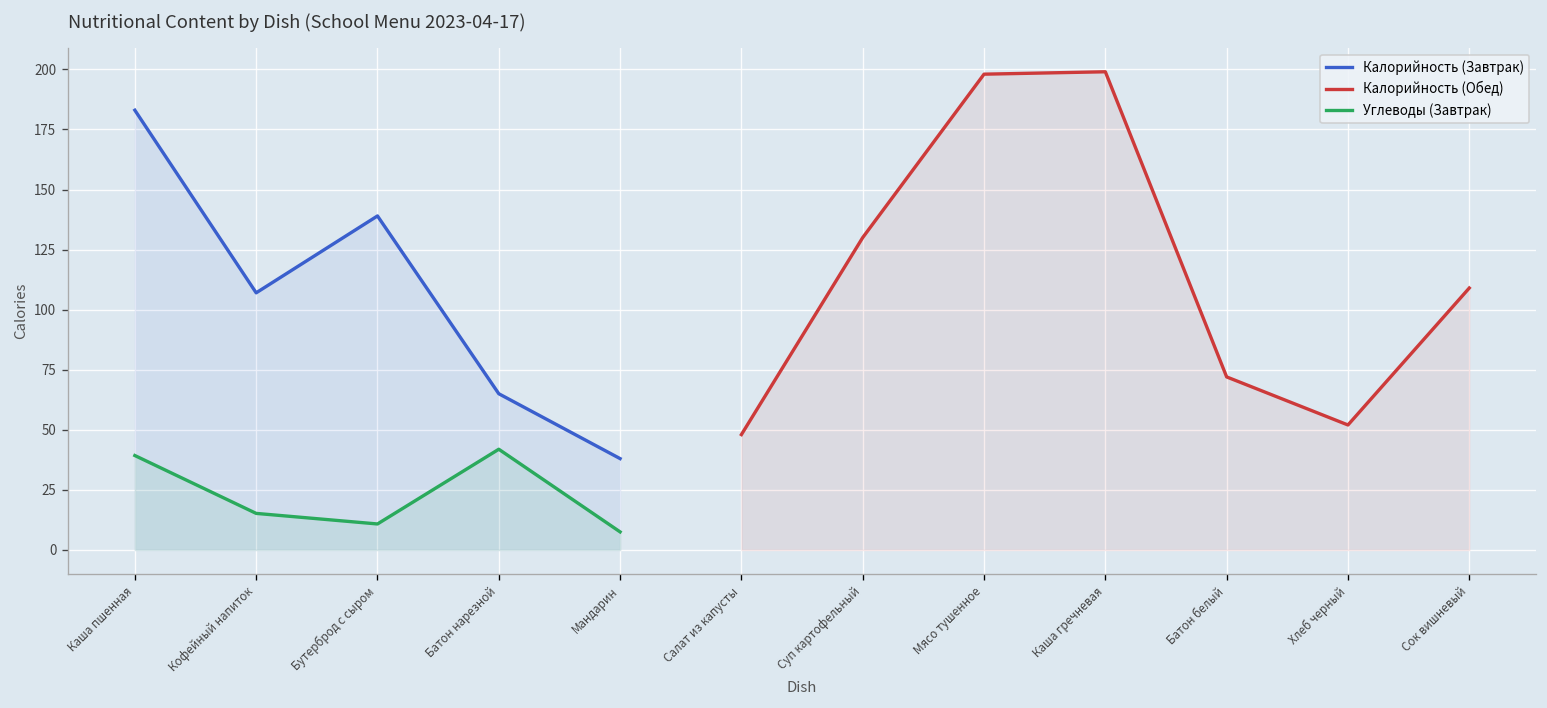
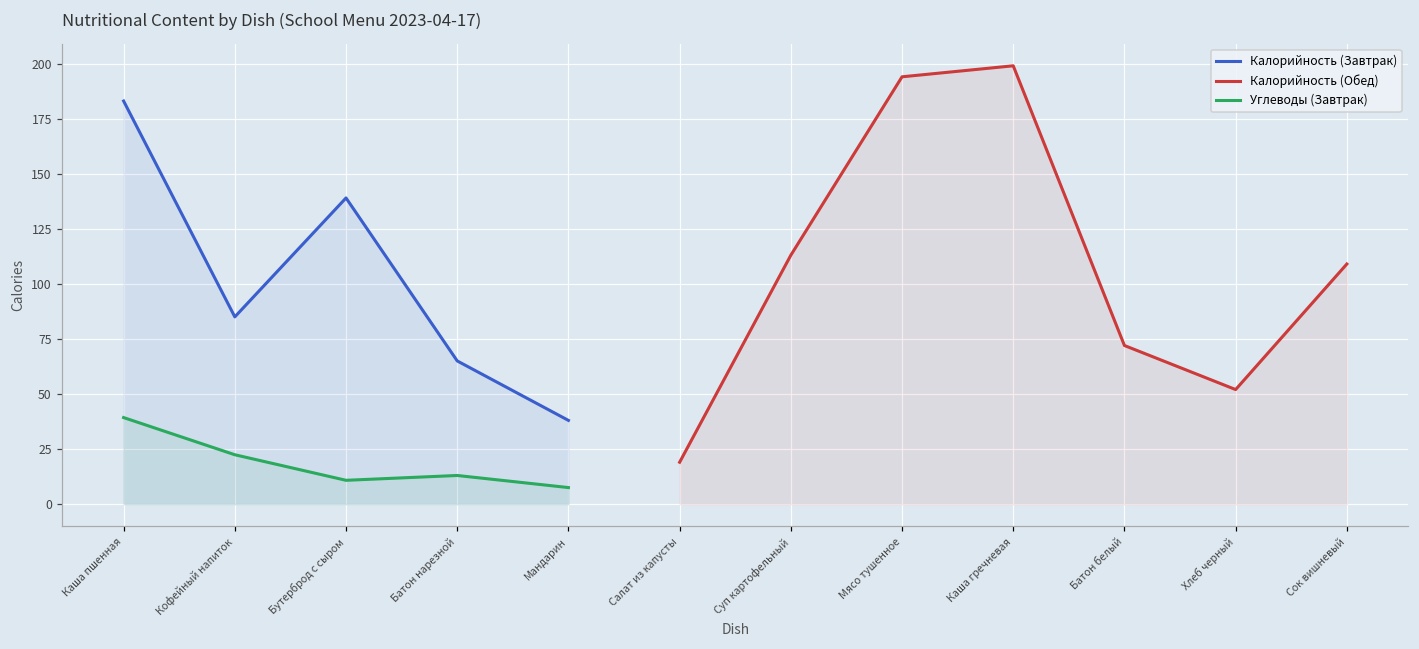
  {
    "Калорийность (Завтрак)": {
      "Каша пшенная": 183,
-     "Кофейный напиток": 107,
+     "Кофейный напиток": 85,
      "Бутерброд с сыром": 139,
      "Батон нарезной": 65,
      "Мандарин": 38
    },
    "Калорийность (Обед)": {
-     "Салат из капусты": 48,
-     "Суп картофельный": 130,
-     "Мясо тушенное": 198,
+     "Салат из капусты": 19,
+     "Суп картофельный": 113,
+     "Мясо тушенное": 194,
      "Каша гречневая": 199,
      "Батон белый": 72,
      "Хлеб черный": 52,
      "Сок вишневый": 109
    },
    "Углеводы (Завтрак)": {
      "Каша пшенная": 39,
-     "Кофейный напиток": 15,
+     "Кофейный напиток": 22,
      "Бутерброд с сыром": 11,
-     "Батон нарезной": 42,
+     "Батон нарезной": 13,
      "Мандарин": 8
    }
  }
